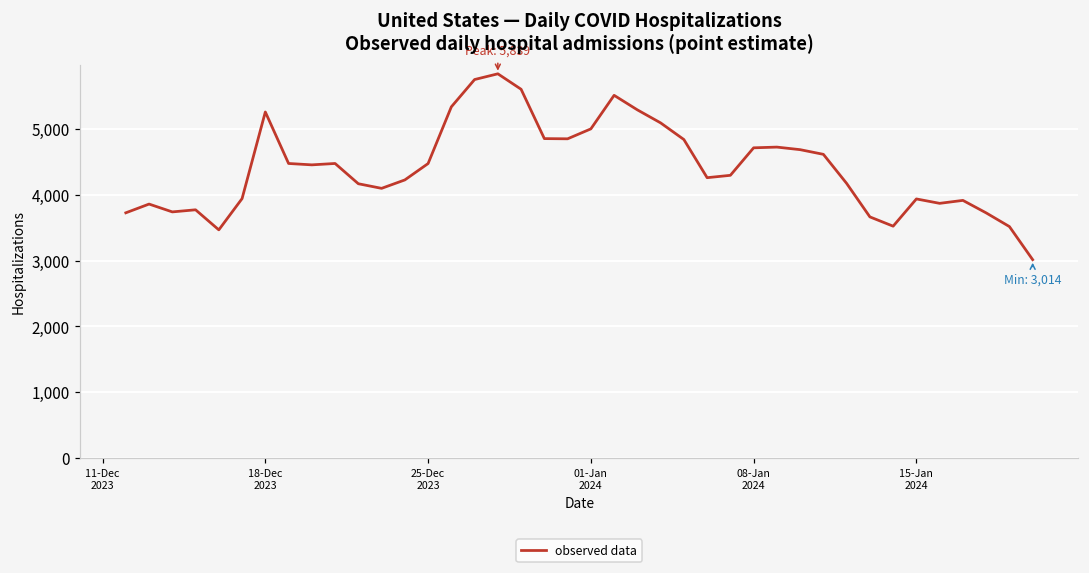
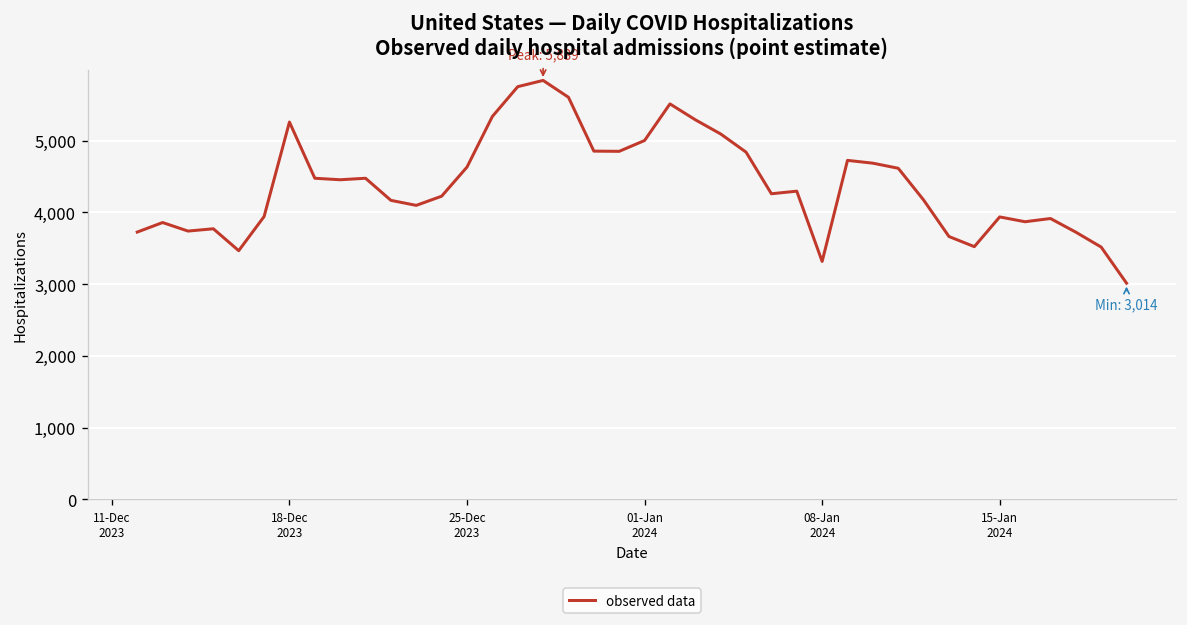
  {
    "18-Dec 2023": "5,300",
-   "25-Dec 2023": "4,500",
+   "25-Dec 2023": "4,600",
    "01-Jan 2024": "5,000",
-   "08-Jan 2024": "4,700",
+   "08-Jan 2024": "3,300",
    "15-Jan 2024": "3,900"
  }
